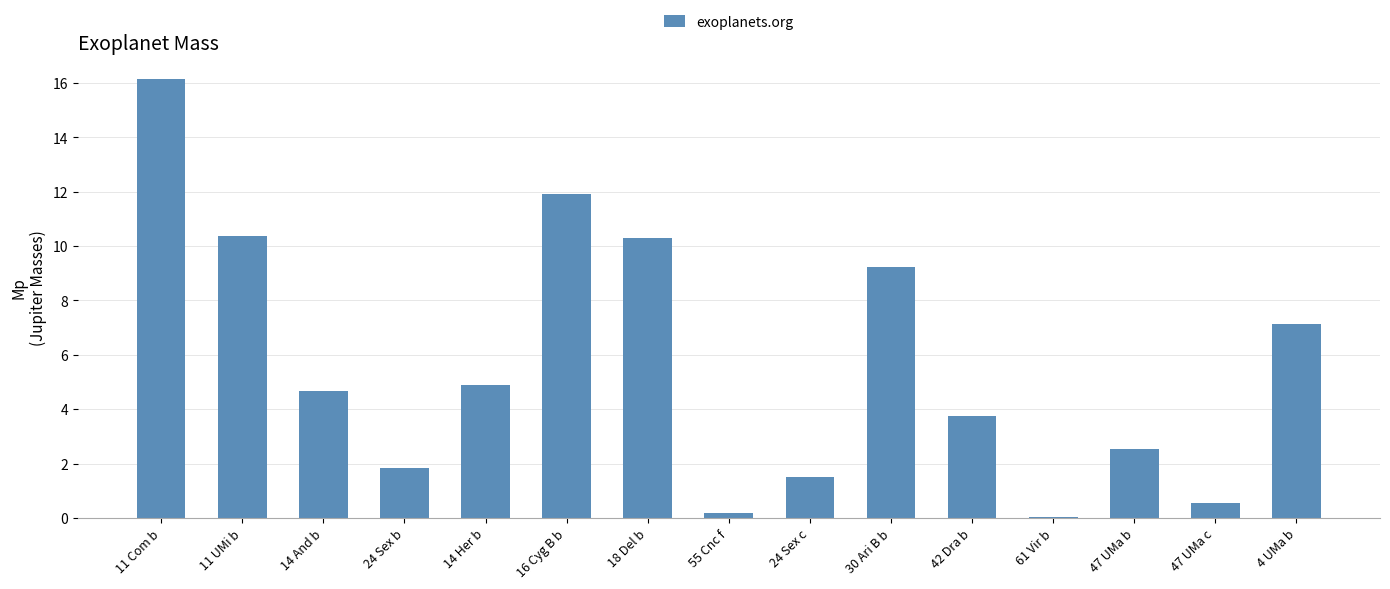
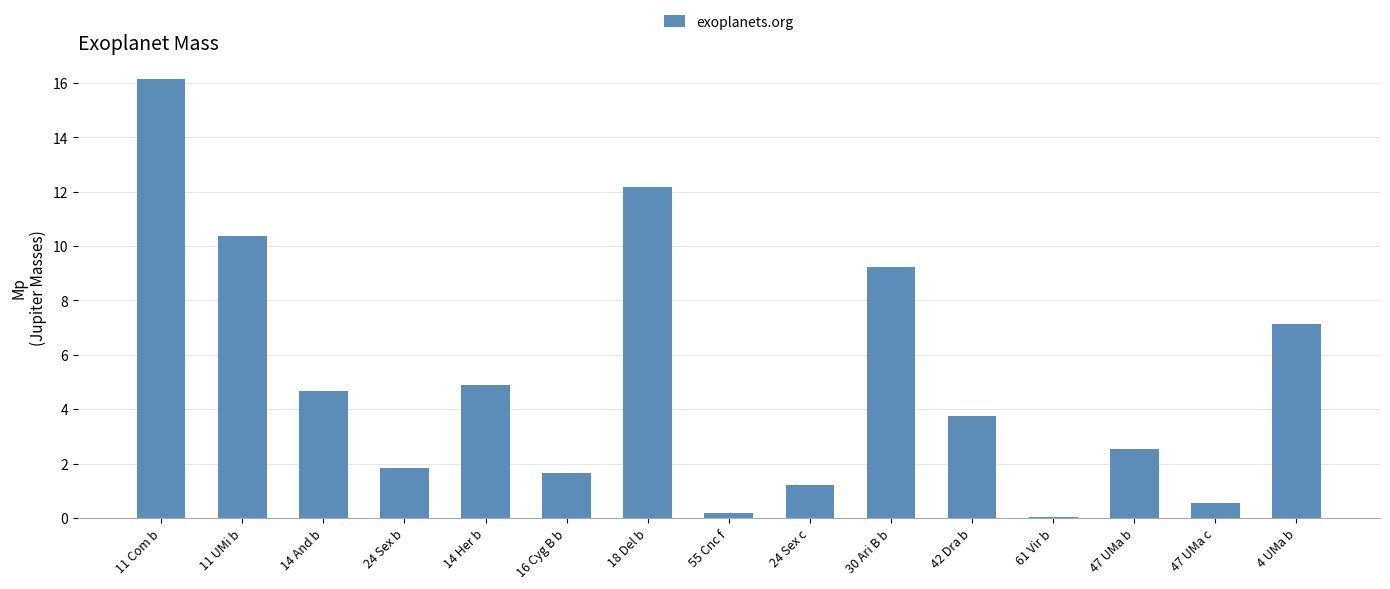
  {
    "11 Com b": 16.1,
    "11 UMi b": 10.4,
    "14 And b": 4.7,
    "24 Sex b": 1.8,
    "14 Her b": 4.9,
-   "16 Cyg B b": 11.9,
-   "18 Del b": 10.3,
+   "16 Cyg B b": 1.6,
+   "18 Del b": 12.2,
    "55 Cnc f": 0.2,
-   "24 Sex c": 1.5,
+   "24 Sex c": 1.2,
    "30 Ari B b": 9.2,
    "42 Dra b": 3.7,
    "47 UMa b": 2.5,
    "47 UMa c": 0.5,
    "4 UMa b": 7.1
  }
